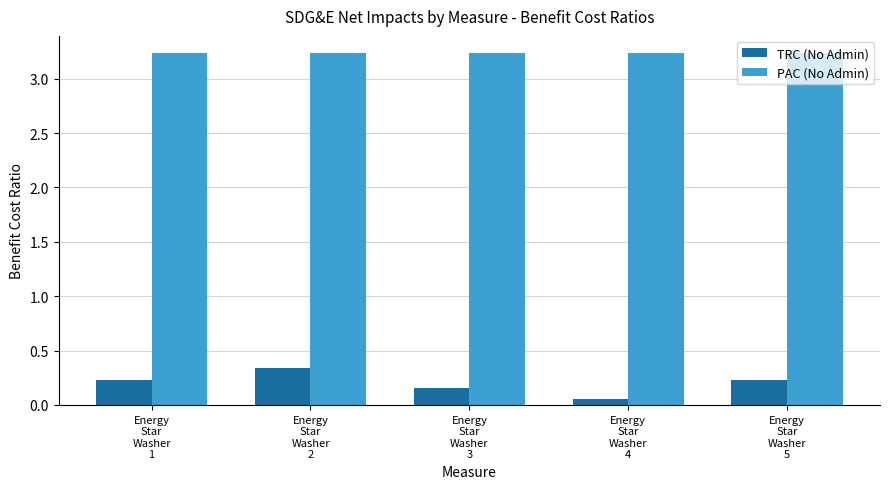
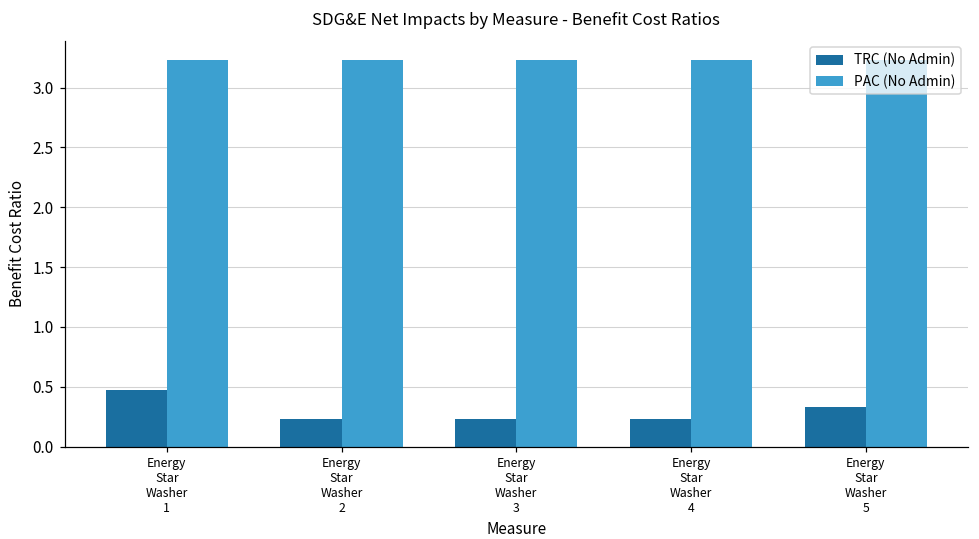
  {
    "TRC (No Admin)": {
-     "Energy Star Washer 1": 0.23,
-     "Energy Star Washer 2": 0.34,
-     "Energy Star Washer 3": 0.16,
-     "Energy Star Washer 4": 0.06,
-     "Energy Star Washer 5": 0.23
+     "Energy Star Washer 1": 0.48,
+     "Energy Star Washer 2": 0.23,
+     "Energy Star Washer 3": 0.23,
+     "Energy Star Washer 4": 0.23,
+     "Energy Star Washer 5": 0.33
    },
    "PAC (No Admin)": {
      "Energy Star Washer 1": 3.23,
      "Energy Star Washer 2": 3.23,
      "Energy Star Washer 3": 3.23,
      "Energy Star Washer 4": 3.23
    }
  }
